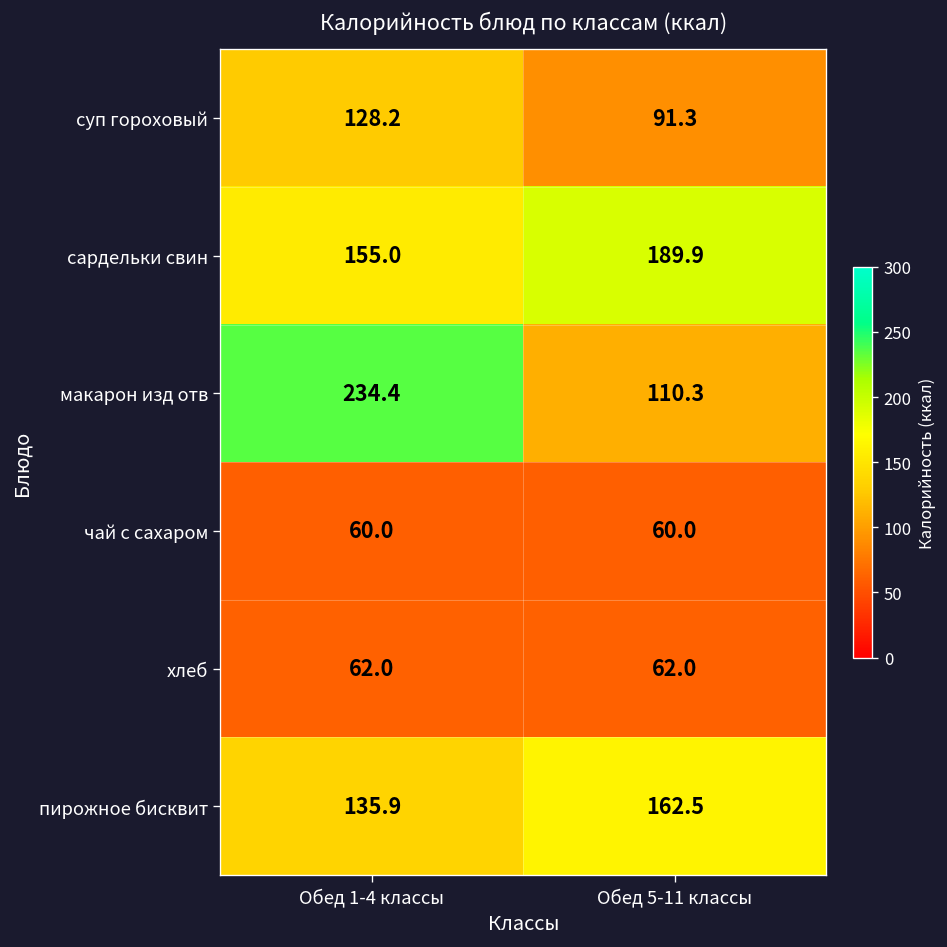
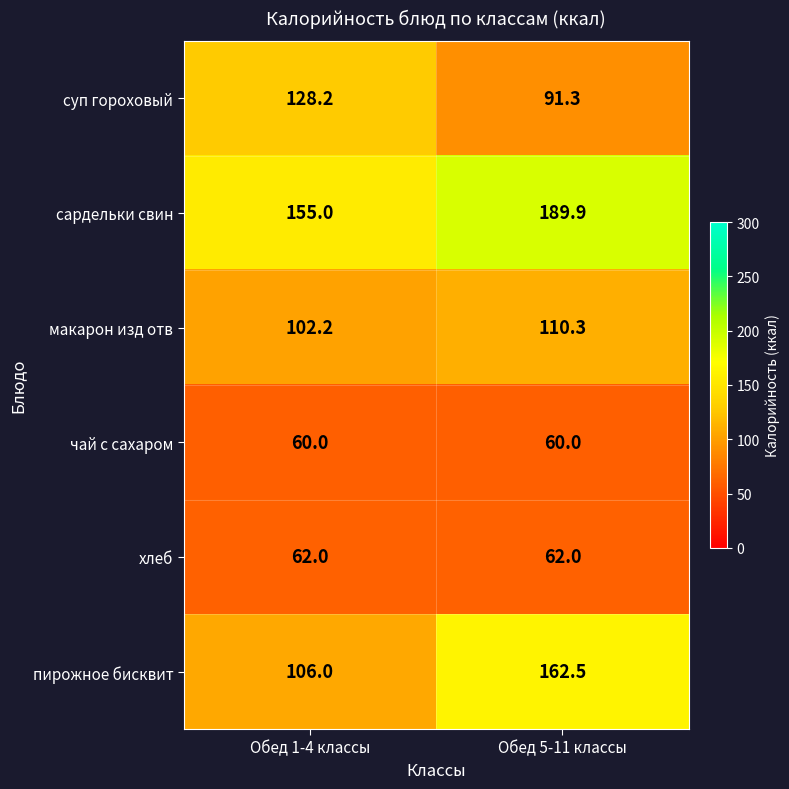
  {
    "суп гороховый": {
      "Обед 1-4 классы": 128.2,
      "Обед 5-11 классы": 91.3
    },
    "сардельки свин": {
      "Обед 1-4 классы": 155.0,
      "Обед 5-11 классы": 189.9
    },
    "макарон изд отв": {
-     "Обед 1-4 классы": 234.4,
+     "Обед 1-4 классы": 102.2,
      "Обед 5-11 классы": 110.3
    },
    "чай с сахаром": {
      "Обед 1-4 классы": 60.0,
      "Обед 5-11 классы": 60.0
    },
    "хлеб": {
      "Обед 1-4 классы": 62.0,
      "Обед 5-11 классы": 62.0
    },
    "пирожное бисквит": {
-     "Обед 1-4 классы": 135.9,
+     "Обед 1-4 классы": 106.0,
      "Обед 5-11 классы": 162.5
    }
  }
